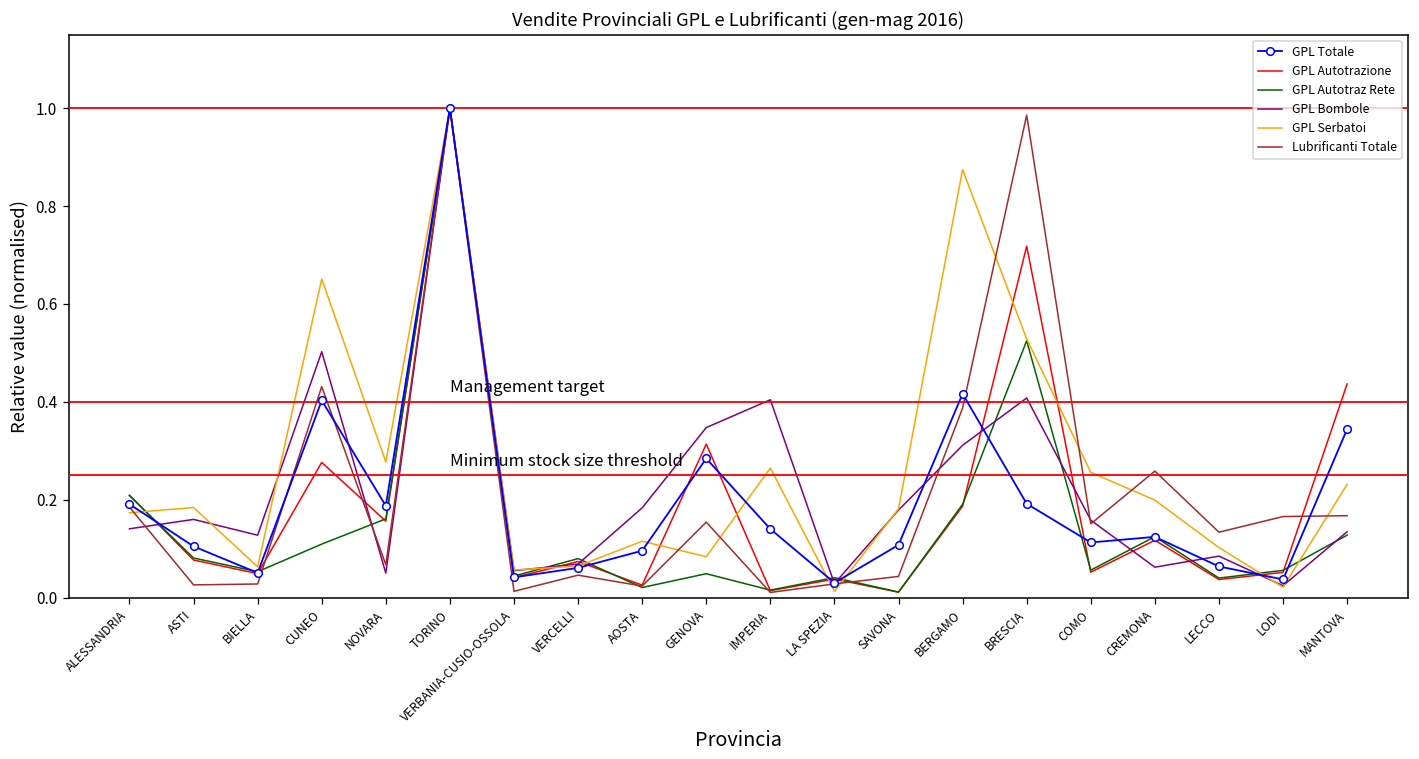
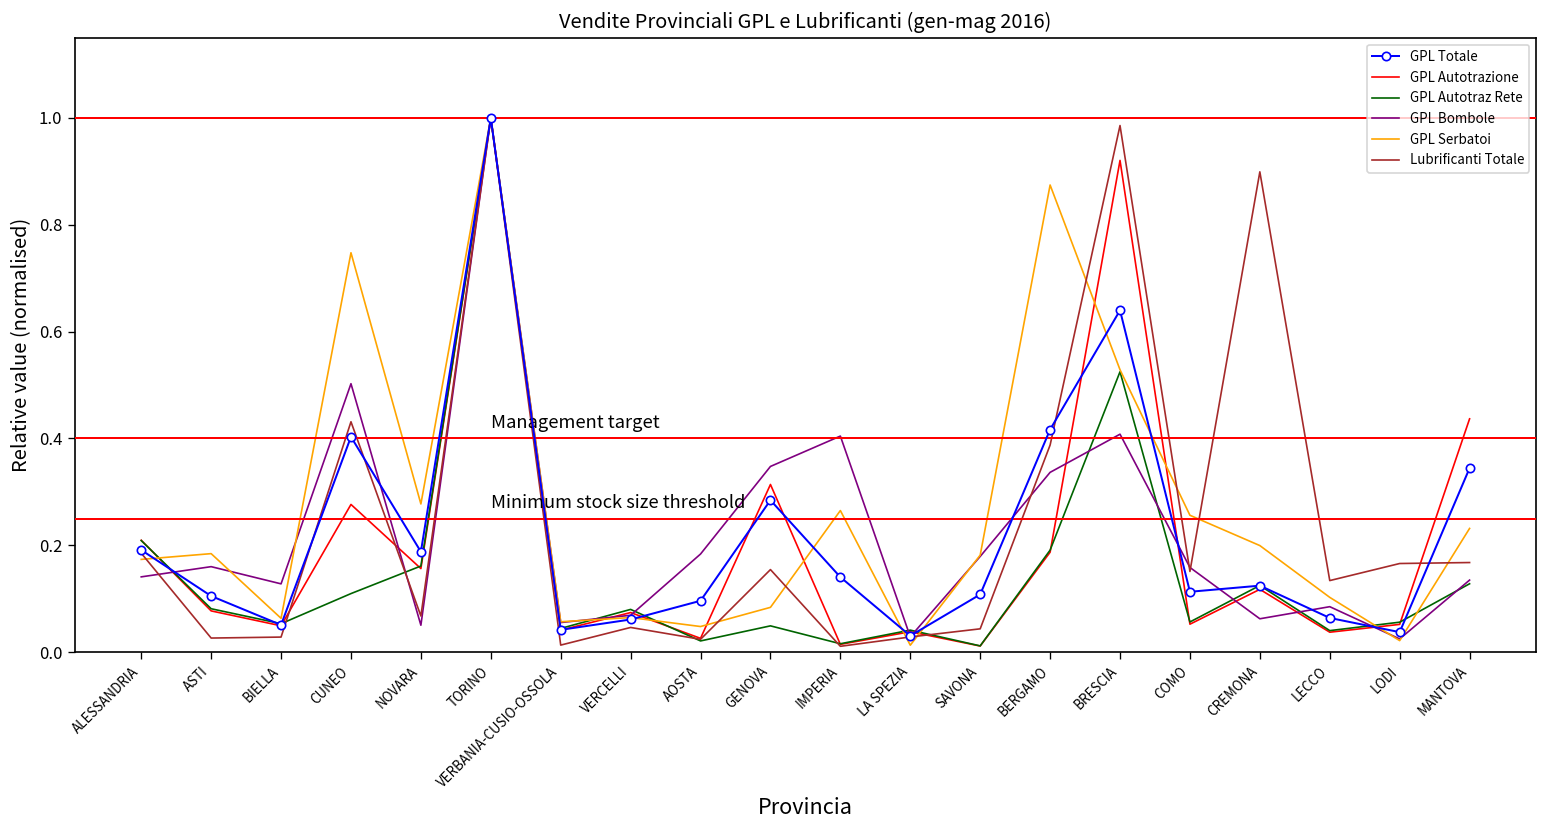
  {
    "GPL Totale": {
      "ALESSANDRIA": 0.19,
      "ASTI": 0.10,
      "CUNEO": 0.40,
      "NOVARA": 0.19,
      "AOSTA": 0.10,
      "GENOVA": 0.28,
      "IMPERIA": 0.14,
      "SAVONA": 0.11,
      "BERGAMO": 0.42,
-     "BRESCIA": 0.19,
+     "BRESCIA": 0.64,
      "COMO": 0.11,
      "LECCO": 0.06,
      "LODI": 0.04,
      "MANTOVA": 0.34
    },
    "GPL Autotrazione": {
      "CUNEO": 0.28,
      "GENOVA": 0.31,
-     "BRESCIA": 0.72,
+     "BRESCIA": 0.92,
      "CREMONA": 0.12,
      "MANTOVA": 0.44
    },
    "GPL Autotraz Rete": {
      "CUNEO": 0.11,
      "VERCELLI": 0.08,
      "GENOVA": 0.05,
      "MANTOVA": 0.13
    },
    "GPL Bombole": {
      "ALESSANDRIA": 0.14,
      "ASTI": 0.16,
      "BIELLA": 0.13,
      "CUNEO": 0.50,
      "NOVARA": 0.05,
      "AOSTA": 0.18,
      "GENOVA": 0.35,
      "IMPERIA": 0.40,
-     "BERGAMO": 0.31,
+     "BERGAMO": 0.34,
      "BRESCIA": 0.41,
      "COMO": 0.16,
      "CREMONA": 0.06,
      "LECCO": 0.09,
      "MANTOVA": 0.13
    },
    "GPL Serbatoi": {
      "ALESSANDRIA": 0.17,
      "ASTI": 0.18,
      "BIELLA": 0.06,
-     "CUNEO": 0.65,
+     "CUNEO": 0.75,
      "NOVARA": 0.28,
-     "AOSTA": 0.12,
+     "AOSTA": 0.05,
      "GENOVA": 0.08,
      "IMPERIA": 0.27,
      "LA SPEZIA": 0.01,
      "BERGAMO": 0.87,
      "COMO": 0.26,
      "CREMONA": 0.20,
      "LECCO": 0.10,
      "MANTOVA": 0.23
    },
    "Lubrificanti Totale": {
      "ALESSANDRIA": 0.19,
      "ASTI": 0.03,
      "BIELLA": 0.03,
      "CUNEO": 0.43,
      "NOVARA": 0.07,
      "VERBANIA-CUSIO-OSSOLA": 0.01,
      "VERCELLI": 0.05,
      "GENOVA": 0.15,
      "SAVONA": 0.04,
      "BERGAMO": 0.39,
      "BRESCIA": 0.99,
      "COMO": 0.15,
-     "CREMONA": 0.26,
+     "CREMONA": 0.90,
      "LECCO": 0.13,
      "LODI": 0.17,
      "MANTOVA": 0.17
    }
  }
